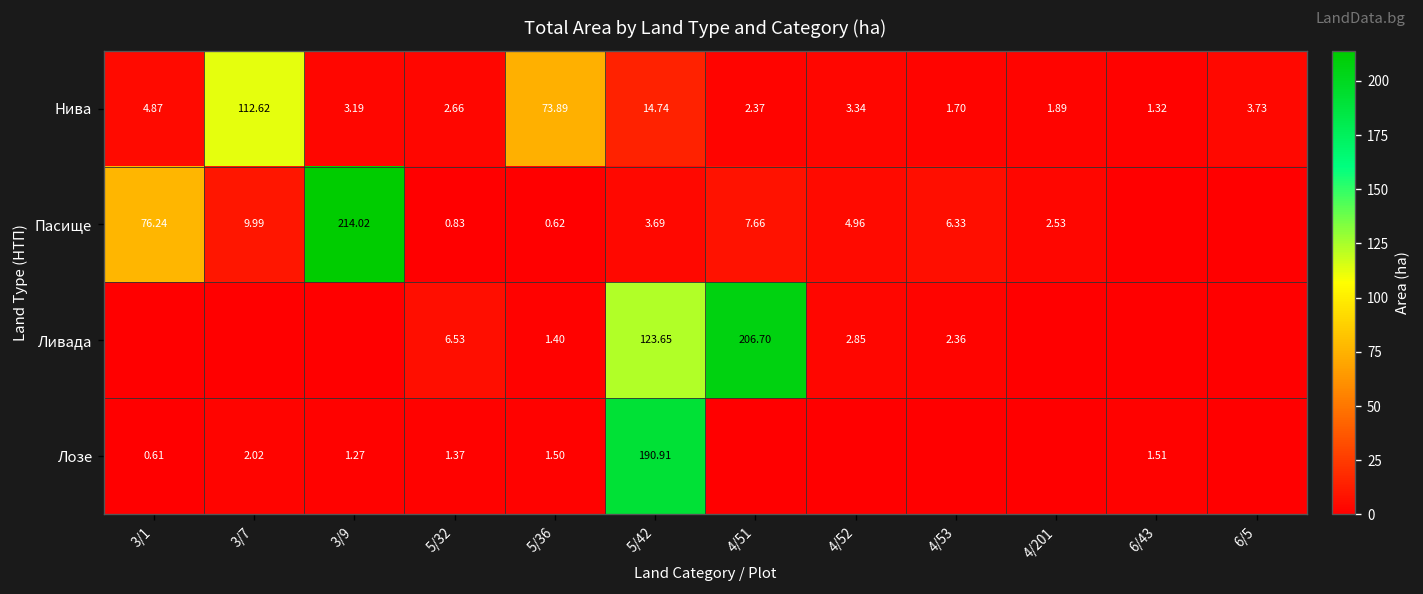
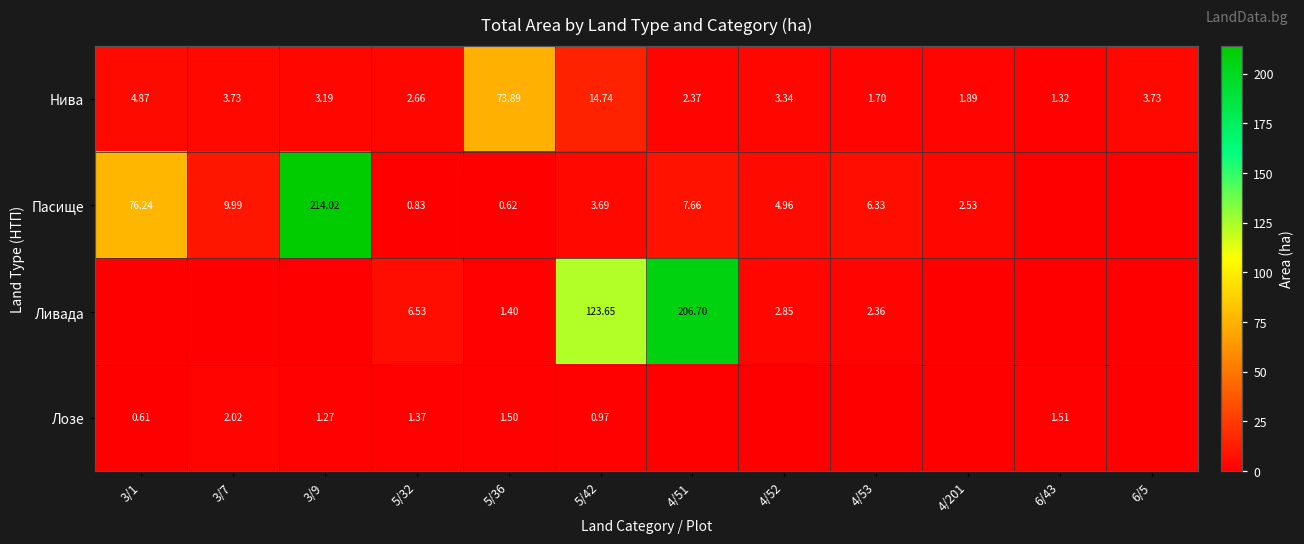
  {
    "Нива": {
      "3/1": 4.87,
-     "3/7": 112.62,
+     "3/7": 3.73,
      "3/9": 3.19,
      "5/32": 2.66,
      "5/36": 73.89,
      "5/42": 14.74,
      "4/51": 2.37,
      "4/52": 3.34,
      "4/53": 1.70,
      "4/201": 1.89,
      "6/43": 1.32,
      "6/5": 3.73
    },
    "Пасище": {
      "3/1": 76.24,
      "3/7": 9.99,
      "3/9": 214.02,
      "5/32": 0.83,
      "5/36": 0.62,
      "5/42": 3.69,
      "4/51": 7.66,
      "4/52": 4.96,
      "4/53": 6.33,
      "4/201": 2.53
    },
    "Ливада": {
      "5/32": 6.53,
      "5/36": 1.40,
      "5/42": 123.65,
      "4/51": 206.70,
      "4/52": 2.85,
      "4/53": 2.36
    },
    "Лозе": {
      "3/1": 0.61,
      "3/7": 2.02,
      "3/9": 1.27,
      "5/32": 1.37,
      "5/36": 1.50,
-     "5/42": 190.91,
+     "5/42": 0.97,
      "6/43": 1.51
    }
  }
